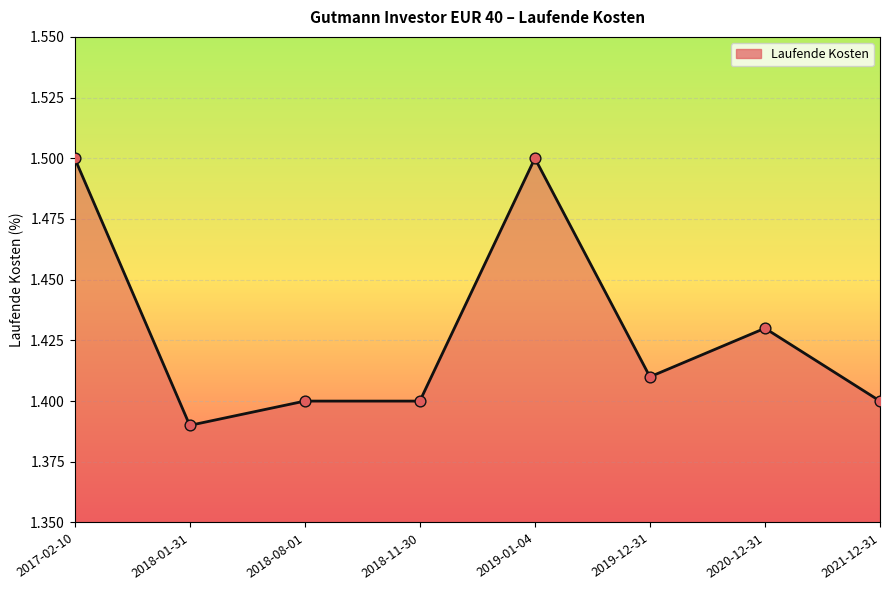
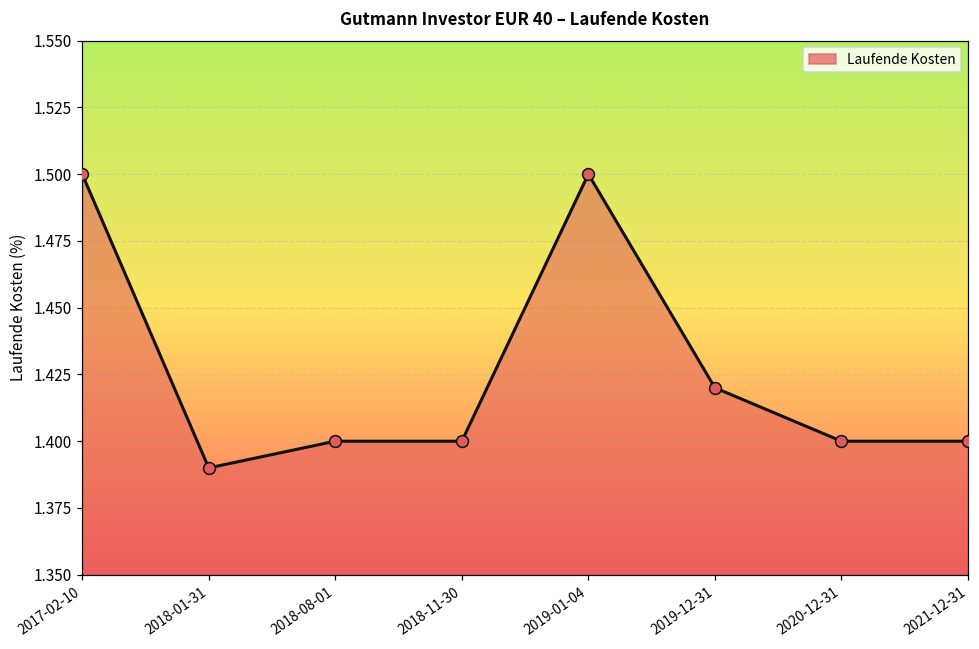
  {
    "2017-02-10": 1.50,
    "2018-01-31": 1.39,
    "2018-08-01": 1.40,
    "2018-11-30": 1.40,
    "2019-01-04": 1.50,
-   "2019-12-31": 1.41,
-   "2020-12-31": 1.43,
+   "2019-12-31": 1.42,
+   "2020-12-31": 1.40,
    "2021-12-31": 1.40
  }
